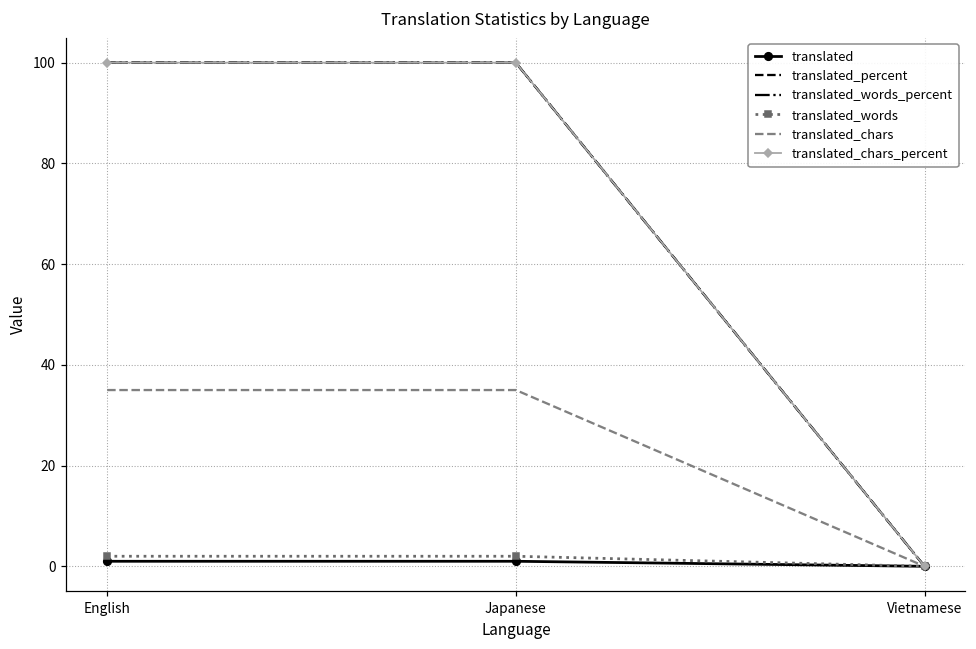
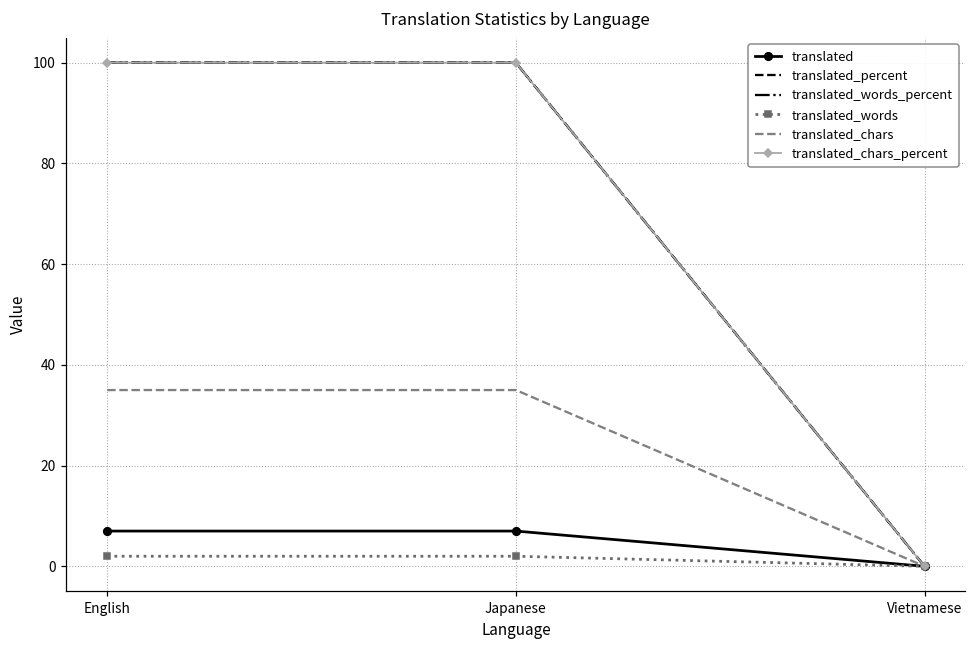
  {
    "translated": {
-     "English": 1,
-     "Japanese": 1
+     "English": 7,
+     "Japanese": 7
    },
    "translated_chars_percent": {
      "English": 100,
      "Japanese": 100
    }
  }
